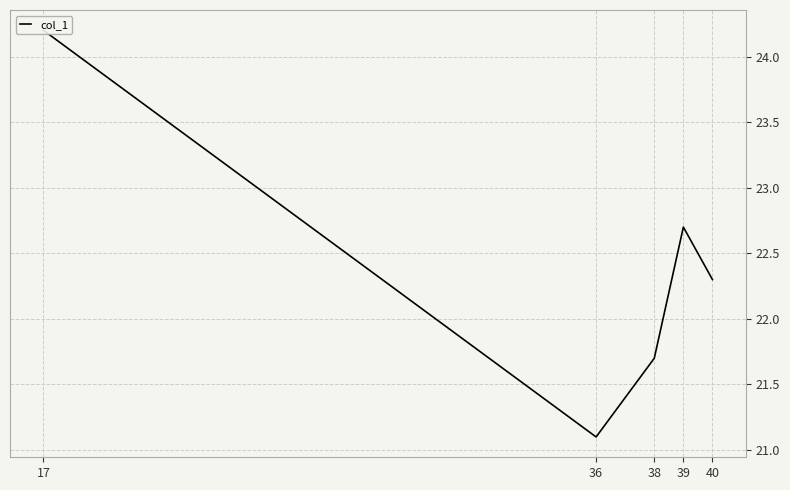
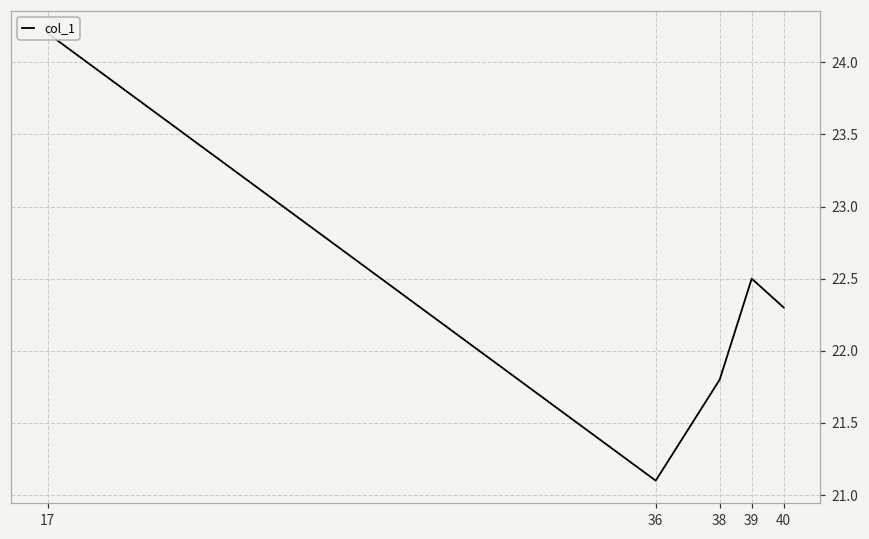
  {
    "36": 21.1,
-   "38": 21.7,
-   "39": 22.7,
+   "38": 21.8,
+   "39": 22.5,
    "40": 22.3
  }
